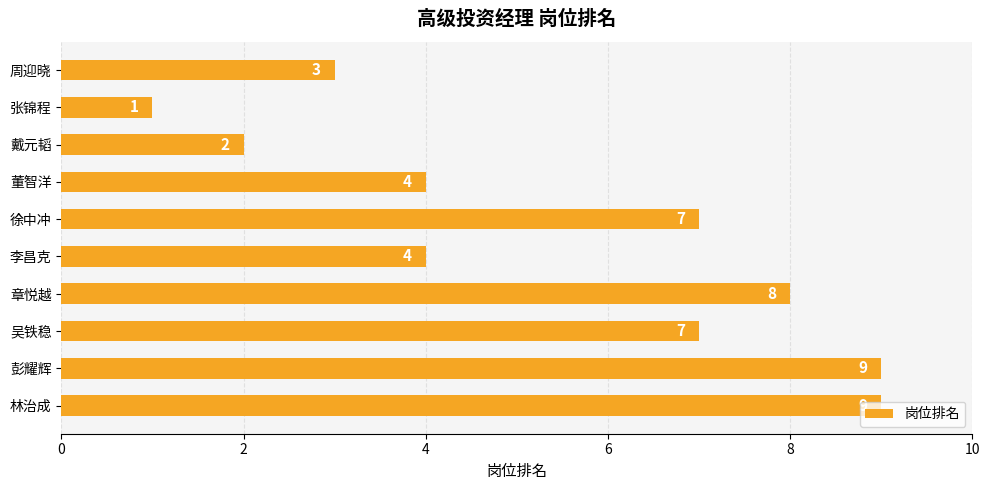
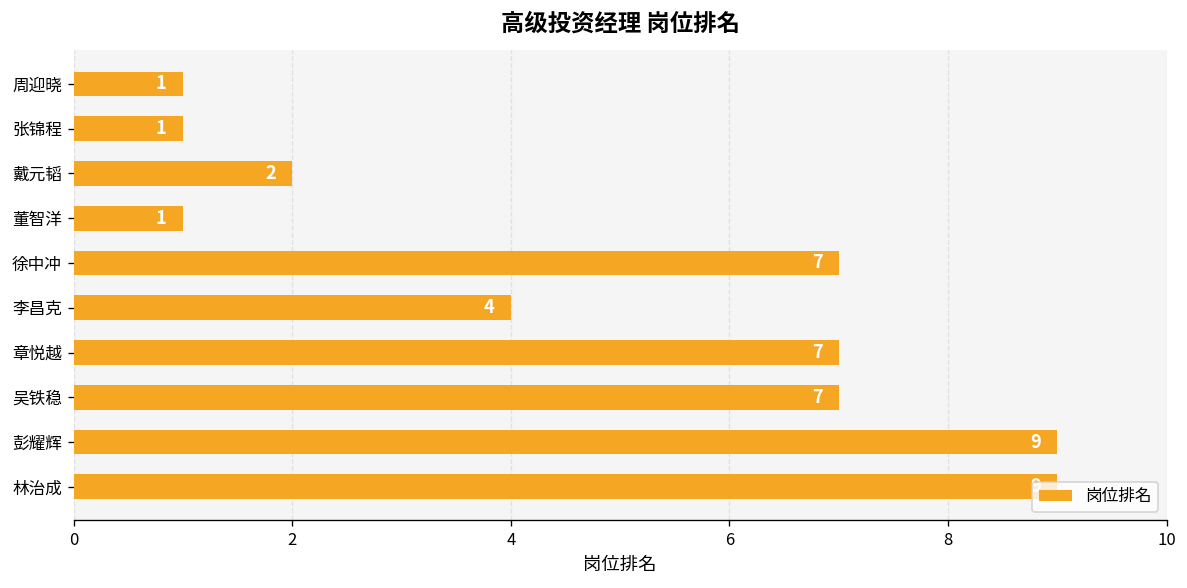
  {
-   "周迎晓": 3,
+   "周迎晓": 1,
    "张锦程": 1,
    "戴元韬": 2,
-   "董智洋": 4,
+   "董智洋": 1,
    "徐中冲": 7,
    "李昌克": 4,
-   "章悦越": 8,
+   "章悦越": 7,
    "吴铁稳": 7,
    "彭耀辉": 9
  }
